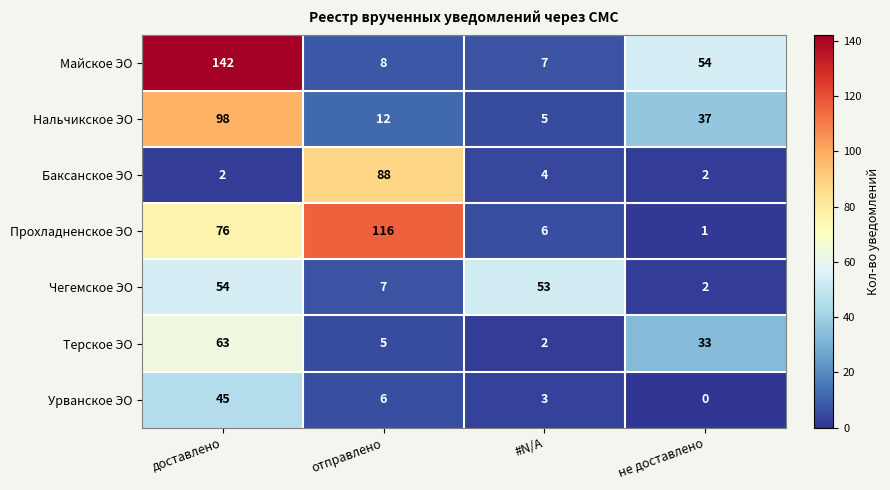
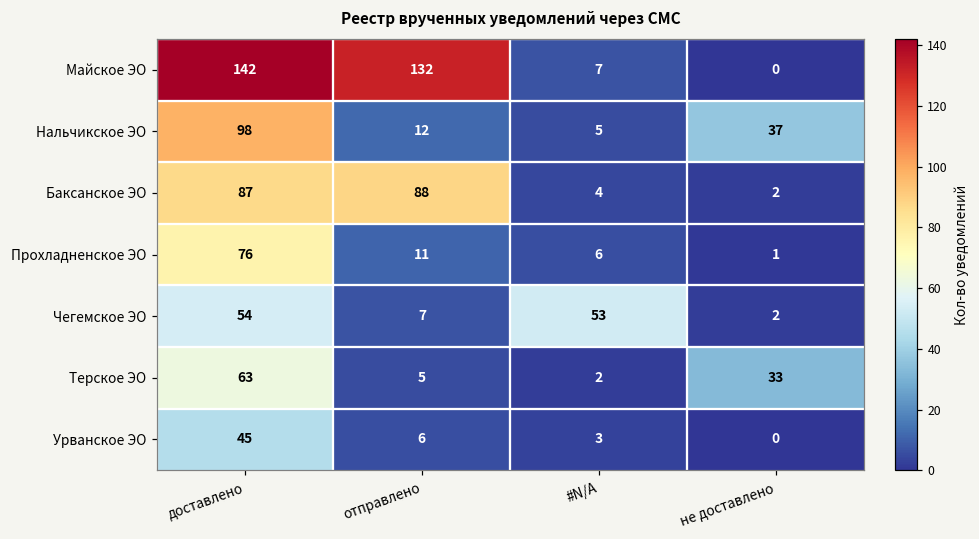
  {
    "Майское ЭО": {
      "доставлено": 142,
-     "отправлено": 8,
+     "отправлено": 132,
      "#N/A": 7,
-     "не доставлено": 54
+     "не доставлено": 0
    },
    "Нальчикское ЭО": {
      "доставлено": 98,
      "отправлено": 12,
      "#N/A": 5,
      "не доставлено": 37
    },
    "Баксанское ЭО": {
-     "доставлено": 2,
+     "доставлено": 87,
      "отправлено": 88,
      "#N/A": 4,
      "не доставлено": 2
    },
    "Прохладненское ЭО": {
      "доставлено": 76,
-     "отправлено": 116,
+     "отправлено": 11,
      "#N/A": 6,
      "не доставлено": 1
    },
    "Чегемское ЭО": {
      "доставлено": 54,
      "отправлено": 7,
      "#N/A": 53,
      "не доставлено": 2
    },
    "Терское ЭО": {
      "доставлено": 63,
      "отправлено": 5,
      "#N/A": 2,
      "не доставлено": 33
    },
    "Урванское ЭО": {
      "доставлено": 45,
      "отправлено": 6,
      "#N/A": 3,
      "не доставлено": 0
    }
  }
